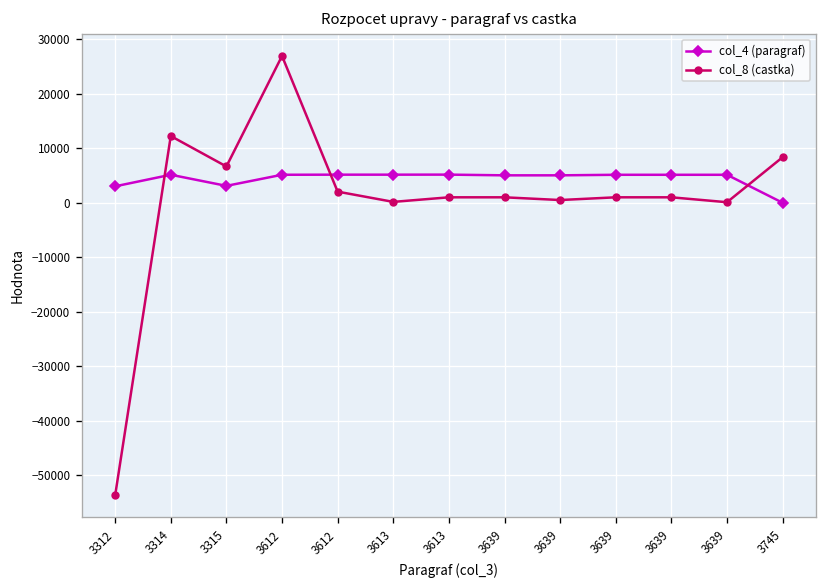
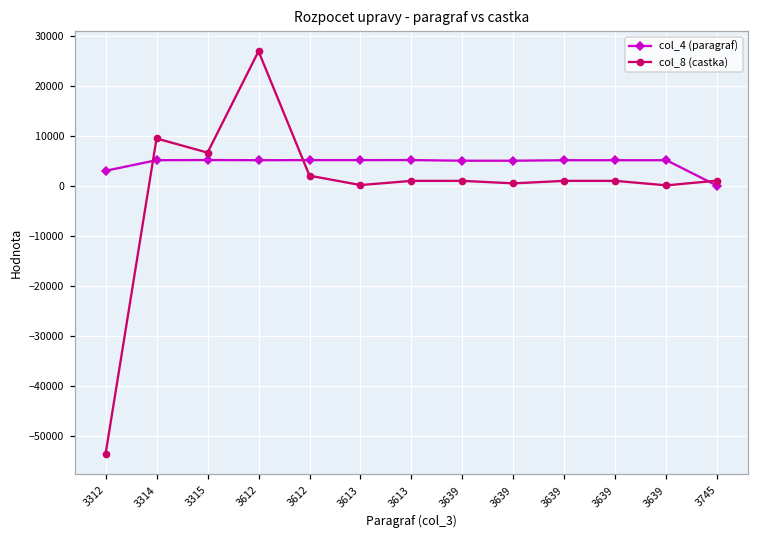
  {
    "col_4 (paragraf)": {
      "3312": 3000,
      "3314": 5000,
-     "3315": 3000,
+     "3315": 5000,
      "3745": 0
    },
    "col_8 (castka)": {
      "3312": -54000,
-     "3314": 12000,
+     "3314": 9000,
      "3315": 7000,
-     "3745": 8000
+     "3745": 1000
    }
  }
